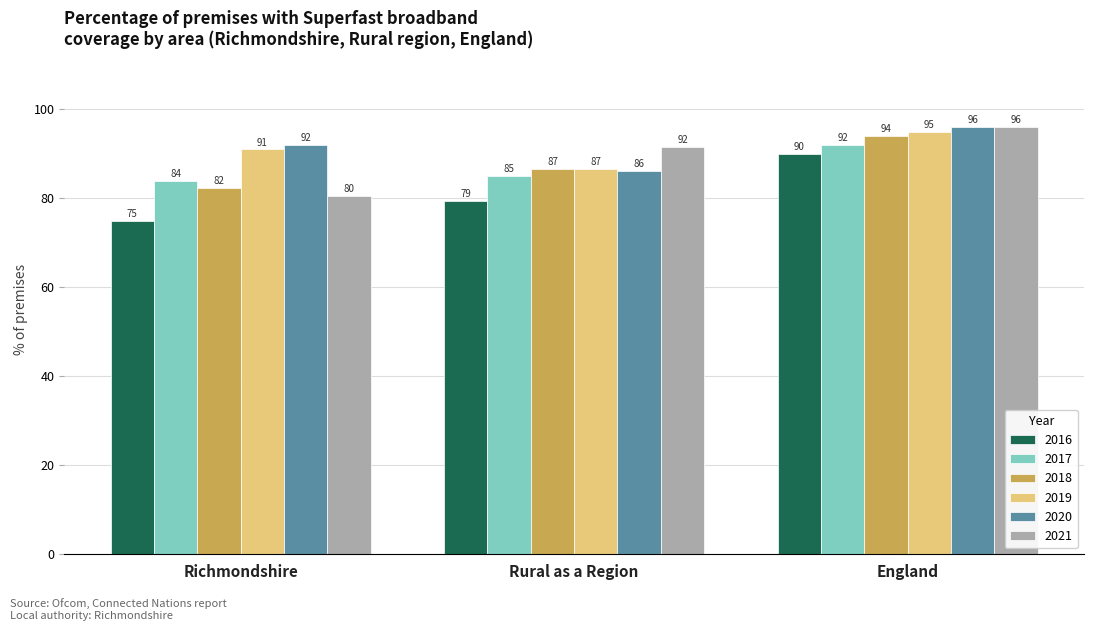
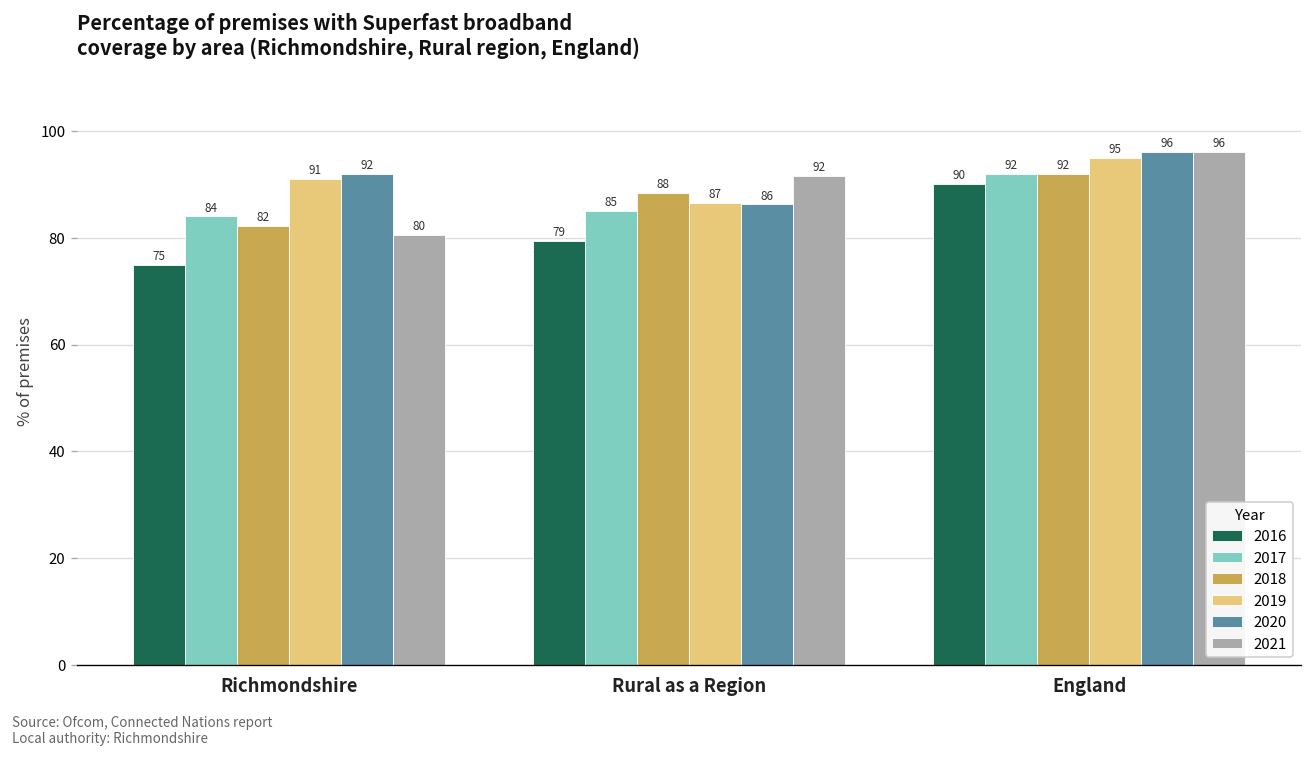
  {
    "2016": {
      "Richmondshire": 75,
      "Rural as a Region": 79,
      "England": 90
    },
    "2017": {
      "Richmondshire": 84,
      "Rural as a Region": 85,
      "England": 92
    },
    "2018": {
      "Richmondshire": 82,
-     "Rural as a Region": 87,
-     "England": 94
+     "Rural as a Region": 88,
+     "England": 92
    },
    "2019": {
      "Richmondshire": 91,
      "Rural as a Region": 87,
      "England": 95
    },
    "2020": {
      "Richmondshire": 92,
      "Rural as a Region": 86,
      "England": 96
    },
    "2021": {
      "Richmondshire": 80,
      "Rural as a Region": 92,
      "England": 96
    }
  }
